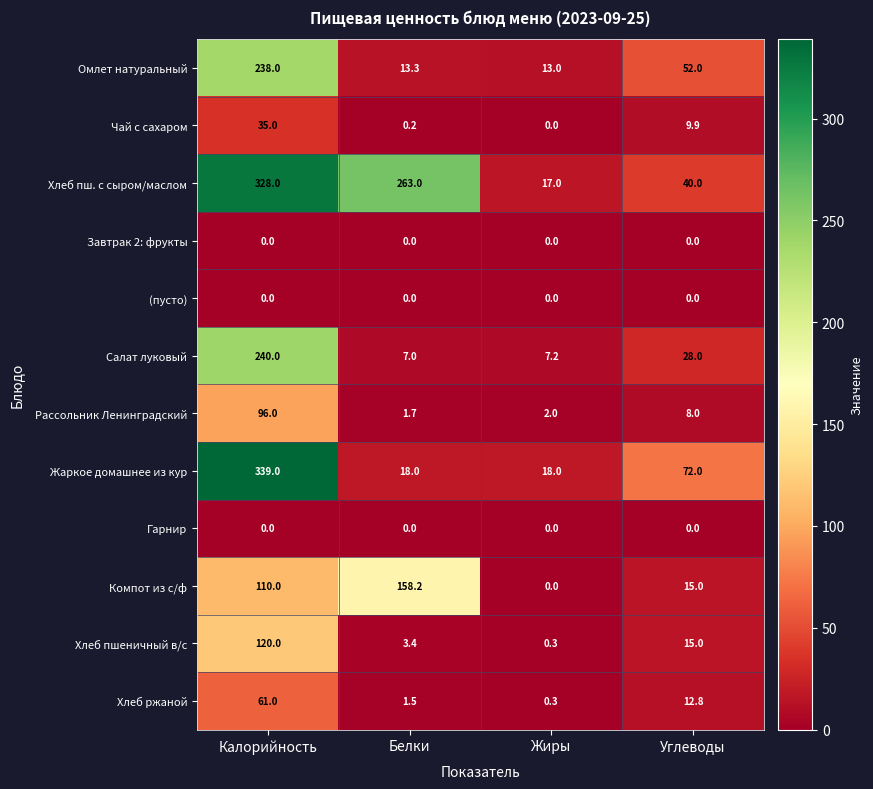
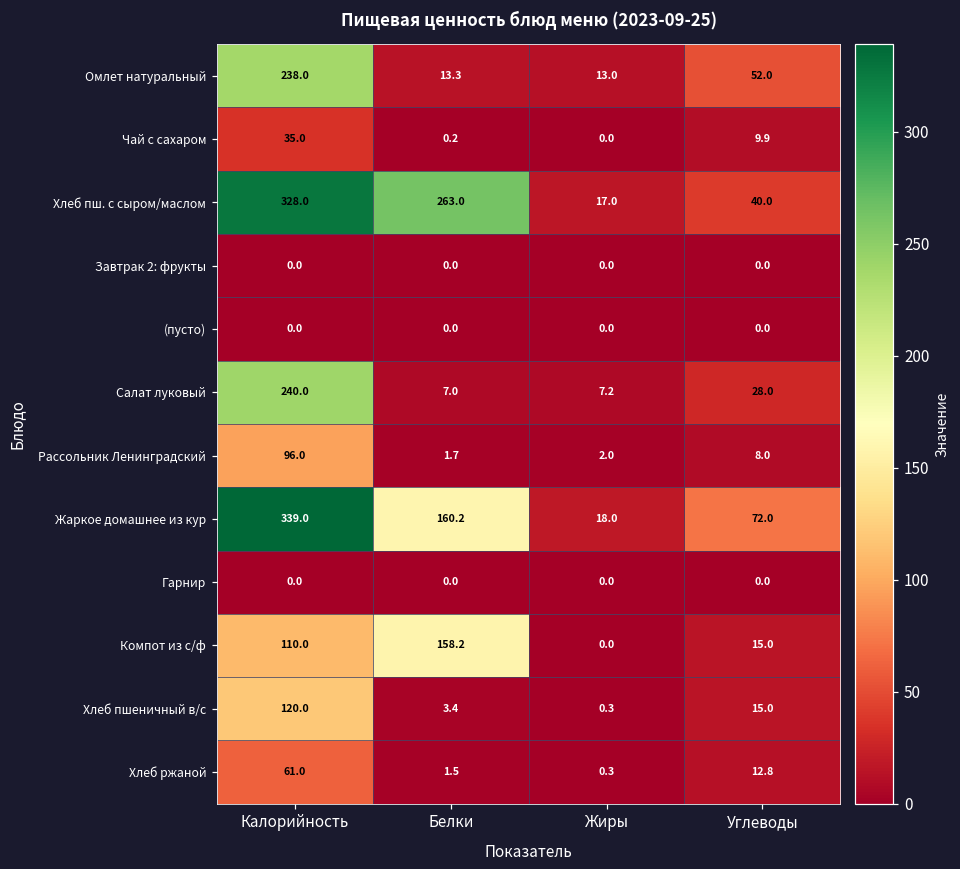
  {
    "Омлет натуральный": {
      "Калорийность": 238.0,
      "Белки": 13.3,
      "Жиры": 13.0,
      "Углеводы": 52.0
    },
    "Чай с сахаром": {
      "Калорийность": 35.0,
      "Белки": 0.2,
      "Жиры": 0.0,
      "Углеводы": 9.9
    },
    "Хлеб пш. с сыром/маслом": {
      "Калорийность": 328.0,
      "Белки": 263.0,
      "Жиры": 17.0,
      "Углеводы": 40.0
    },
    "Завтрак 2: фрукты": {
      "Калорийность": 0.0,
      "Белки": 0.0,
      "Жиры": 0.0,
      "Углеводы": 0.0
    },
    "(пусто)": {
      "Калорийность": 0.0,
      "Белки": 0.0,
      "Жиры": 0.0,
      "Углеводы": 0.0
    },
    "Салат луковый": {
      "Калорийность": 240.0,
      "Белки": 7.0,
      "Жиры": 7.2,
      "Углеводы": 28.0
    },
    "Рассольник Ленинградский": {
      "Калорийность": 96.0,
      "Белки": 1.7,
      "Жиры": 2.0,
      "Углеводы": 8.0
    },
    "Жаркое домашнее из кур": {
      "Калорийность": 339.0,
-     "Белки": 18.0,
+     "Белки": 160.2,
      "Жиры": 18.0,
      "Углеводы": 72.0
    },
    "Гарнир": {
      "Калорийность": 0.0,
      "Белки": 0.0,
      "Жиры": 0.0,
      "Углеводы": 0.0
    },
    "Компот из с/ф": {
      "Калорийность": 110.0,
      "Белки": 158.2,
      "Жиры": 0.0,
      "Углеводы": 15.0
    },
    "Хлеб пшеничный в/с": {
      "Калорийность": 120.0,
      "Белки": 3.4,
      "Жиры": 0.3,
      "Углеводы": 15.0
    },
    "Хлеб ржаной": {
      "Калорийность": 61.0,
      "Белки": 1.5,
      "Жиры": 0.3,
      "Углеводы": 12.8
    }
  }
